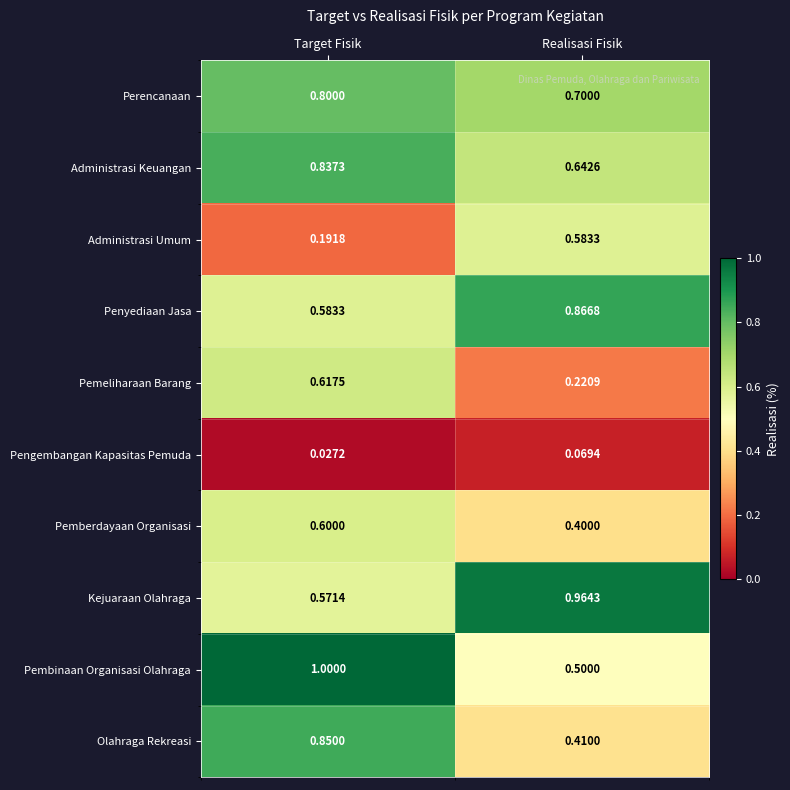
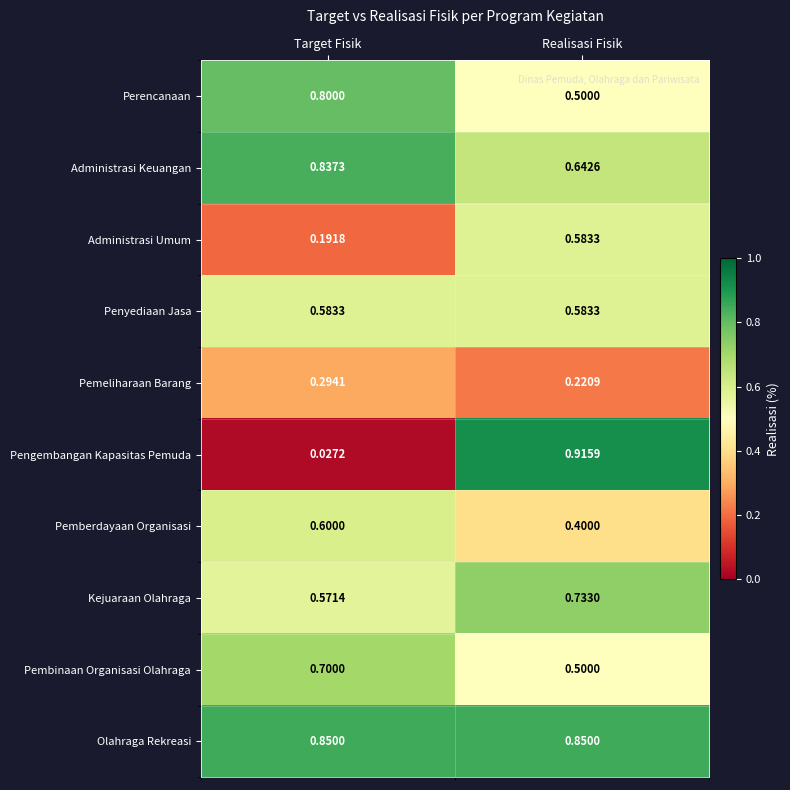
  {
    "Perencanaan": {
      "Target Fisik": 0.8000,
-     "Realisasi Fisik": 0.7000
+     "Realisasi Fisik": 0.5000
    },
    "Administrasi Keuangan": {
      "Target Fisik": 0.8373,
      "Realisasi Fisik": 0.6426
    },
    "Administrasi Umum": {
      "Target Fisik": 0.1918,
      "Realisasi Fisik": 0.5833
    },
    "Penyediaan Jasa": {
      "Target Fisik": 0.5833,
-     "Realisasi Fisik": 0.8668
+     "Realisasi Fisik": 0.5833
    },
    "Pemeliharaan Barang": {
-     "Target Fisik": 0.6175,
+     "Target Fisik": 0.2941,
      "Realisasi Fisik": 0.2209
    },
    "Pengembangan Kapasitas Pemuda": {
      "Target Fisik": 0.0272,
-     "Realisasi Fisik": 0.0694
+     "Realisasi Fisik": 0.9159
    },
    "Pemberdayaan Organisasi": {
      "Target Fisik": 0.6000,
      "Realisasi Fisik": 0.4000
    },
    "Kejuaraan Olahraga": {
      "Target Fisik": 0.5714,
-     "Realisasi Fisik": 0.9643
+     "Realisasi Fisik": 0.7330
    },
    "Pembinaan Organisasi Olahraga": {
-     "Target Fisik": 1.0000,
+     "Target Fisik": 0.7000,
      "Realisasi Fisik": 0.5000
    },
    "Olahraga Rekreasi": {
      "Target Fisik": 0.8500,
-     "Realisasi Fisik": 0.4100
+     "Realisasi Fisik": 0.8500
    }
  }
